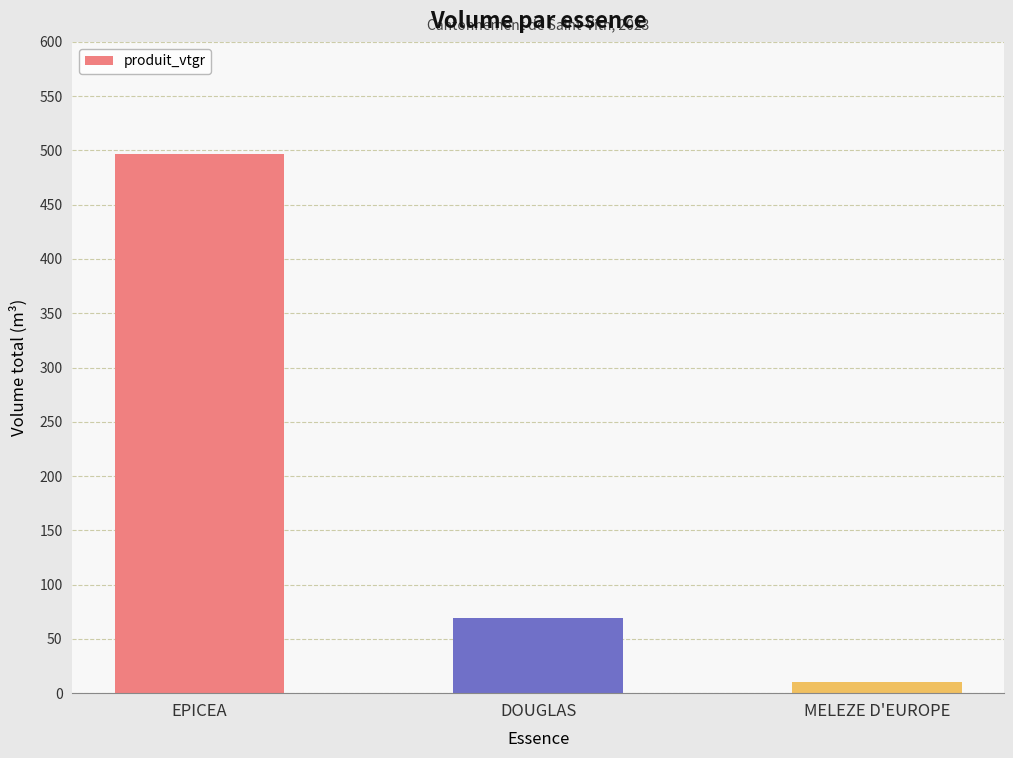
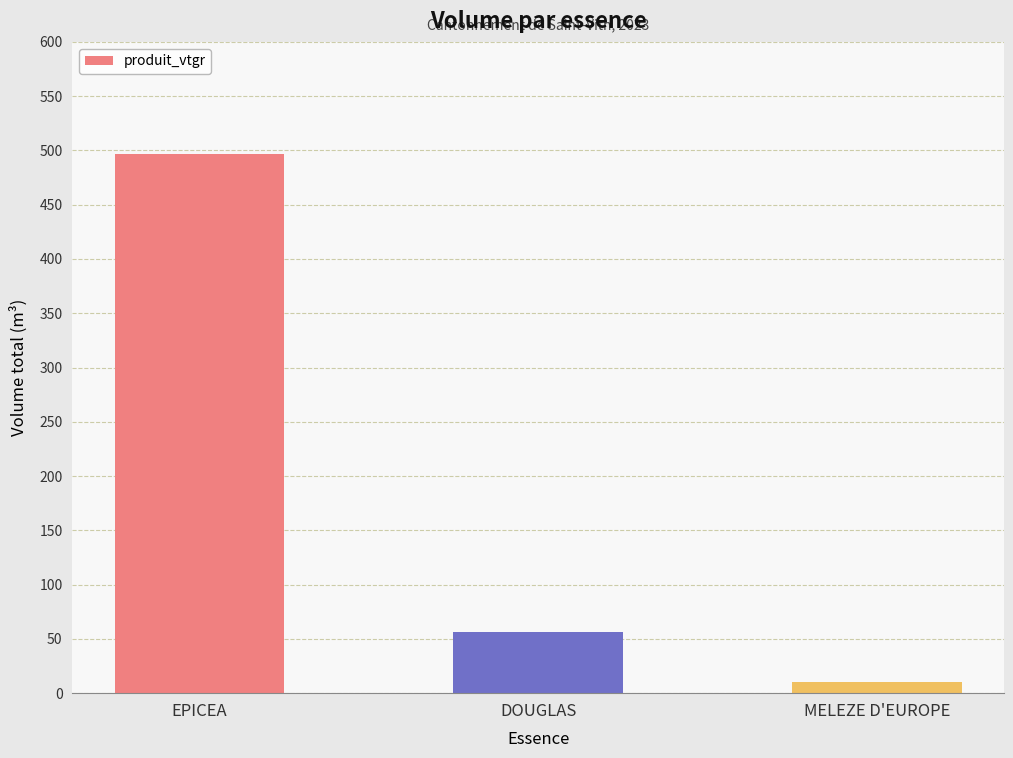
  {
    "EPICEA": 496,
-   "DOUGLAS": 70,
+   "DOUGLAS": 57,
    "MELEZE D'EUROPE": 11
  }
